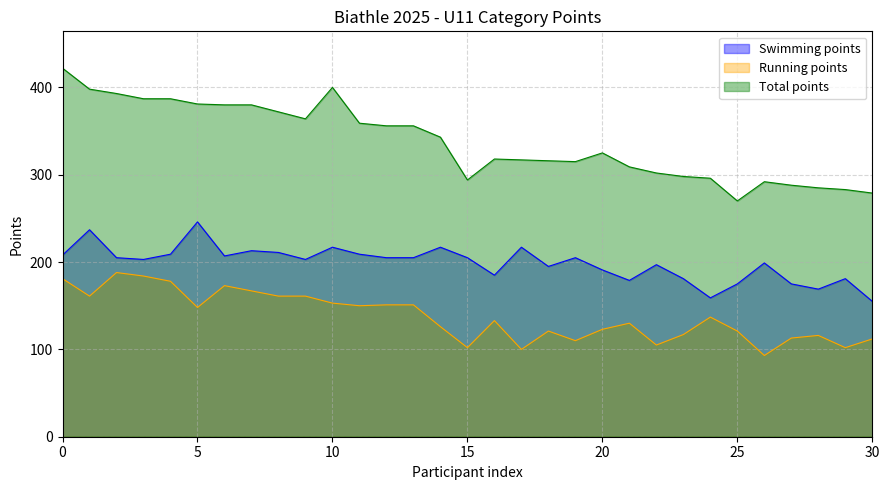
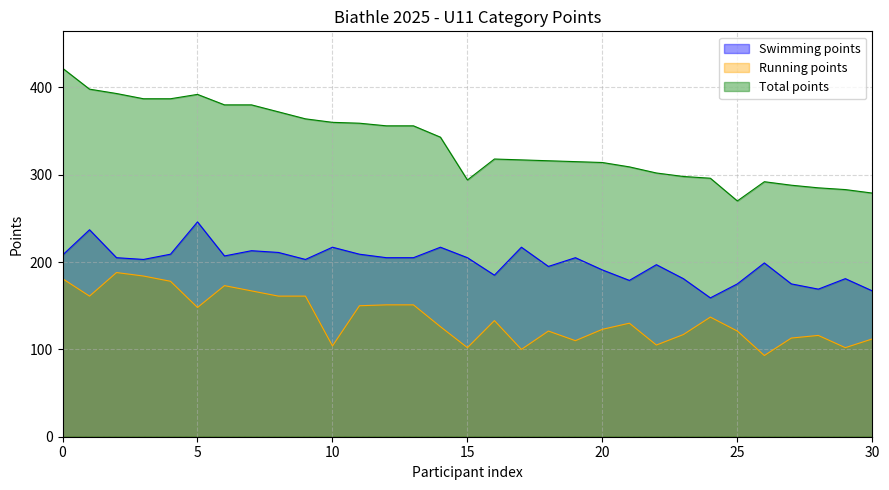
  {
    "Swimming points": {
      "0": 210,
      "5": 250,
      "10": 220,
      "15": 210,
      "20": 190,
      "25": 180,
-     "30": 160
+     "30": 170
    },
    "Running points": {
      "0": 180,
      "5": 150,
-     "10": 150,
+     "10": 100,
      "15": 100,
      "20": 120,
      "25": 120,
      "30": 110
    },
    "Total points": {
      "0": 420,
-     "5": 380,
-     "10": 400,
+     "5": 390,
+     "10": 360,
      "15": 290,
-     "20": 330,
+     "20": 310,
      "25": 270,
      "30": 280
    }
  }
